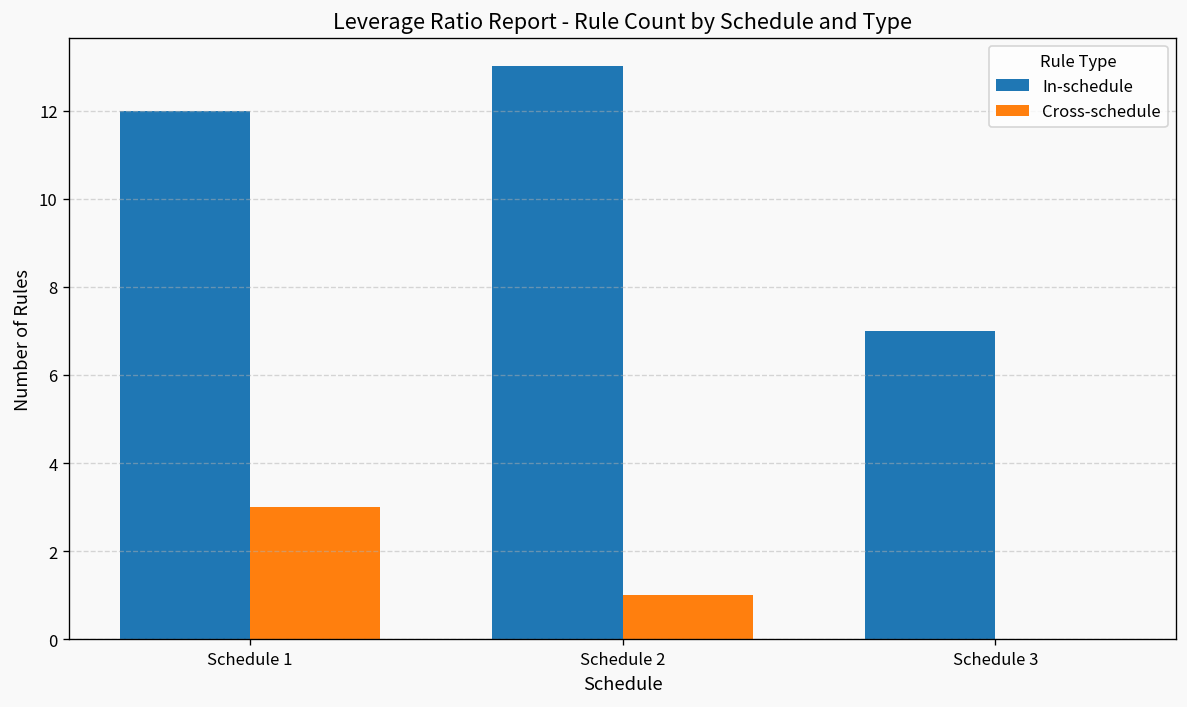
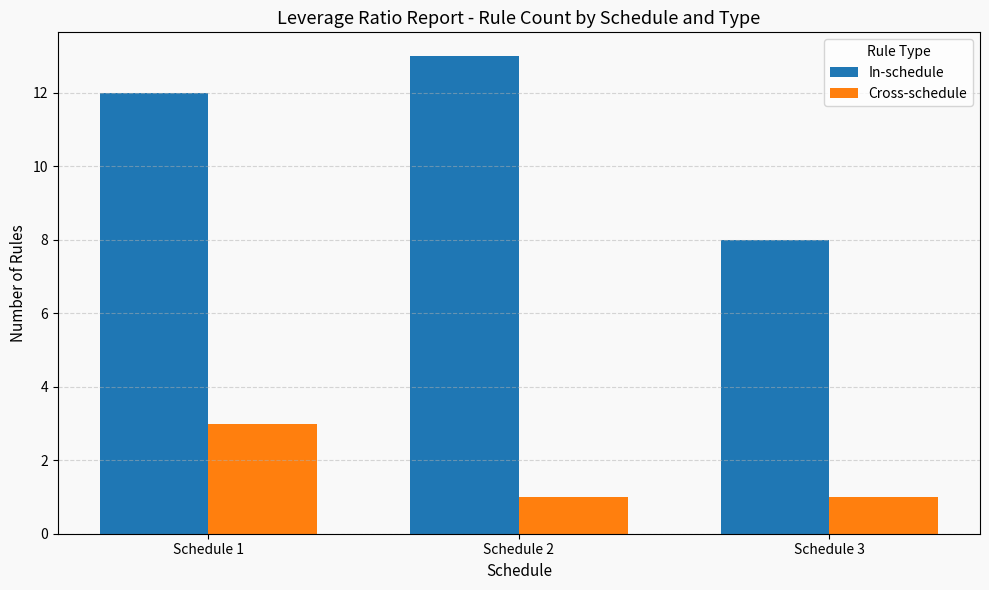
  {
    "In-schedule": {
      "Schedule 1": 12,
      "Schedule 2": 13,
-     "Schedule 3": 7
+     "Schedule 3": 8
    },
    "Cross-schedule": {
      "Schedule 1": 3,
      "Schedule 2": 1,
-     "Schedule 3": 0
+     "Schedule 3": 1
    }
  }
